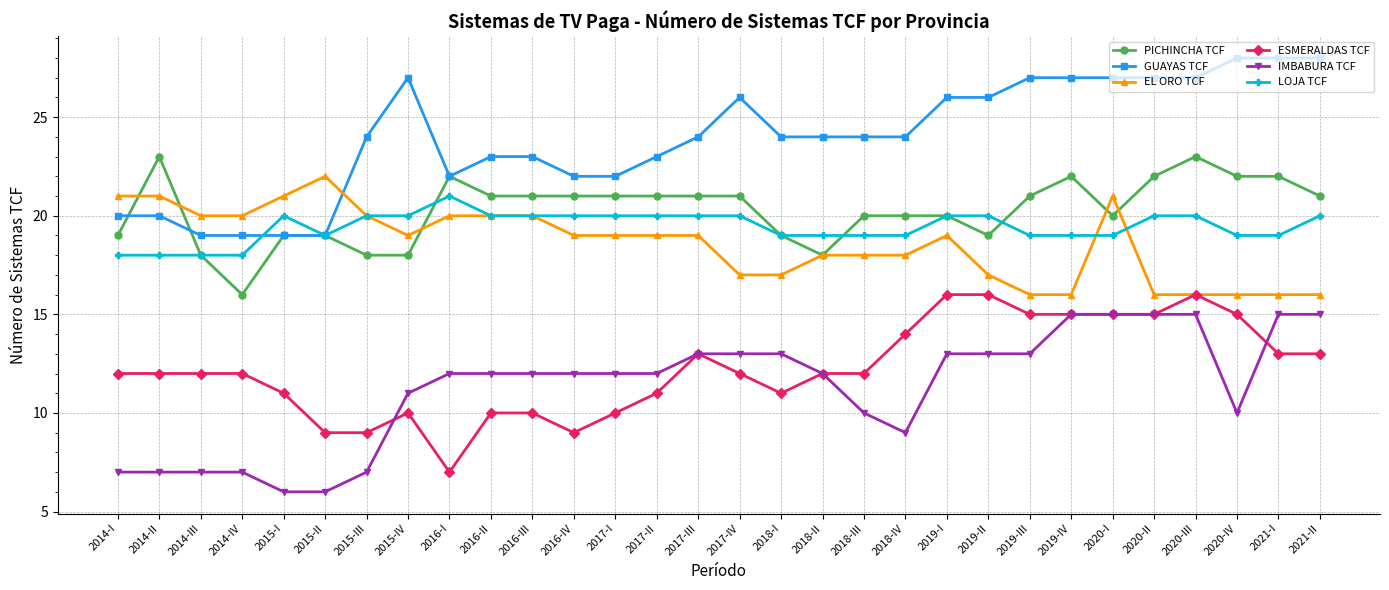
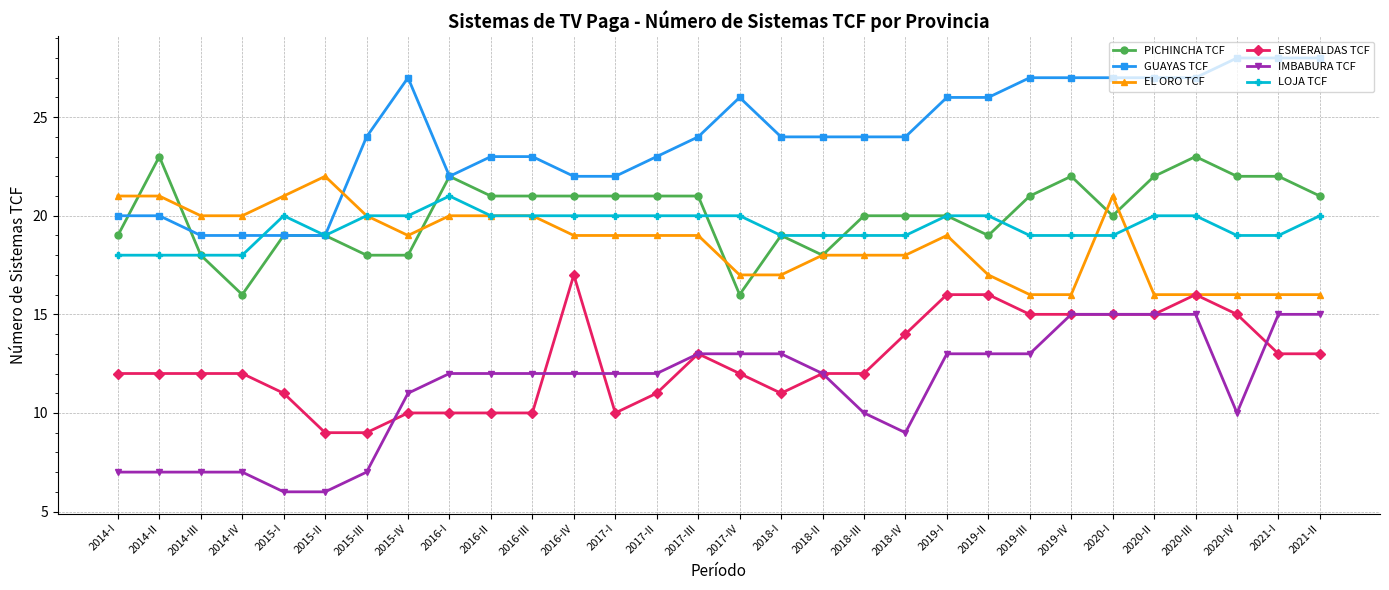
  {
    "PICHINCHA TCF": {
      "2014-I": 19,
      "2014-II": 23,
      "2014-IV": 16,
      "2015-III": 18,
      "2015-IV": 18,
      "2016-II": 21,
      "2016-III": 21,
      "2016-IV": 21,
      "2017-I": 21,
      "2017-II": 21,
      "2017-III": 21,
-     "2017-IV": 21,
+     "2017-IV": 16,
      "2018-III": 20,
      "2018-IV": 20,
      "2019-II": 19,
      "2019-III": 21,
      "2019-IV": 22,
      "2020-I": 20,
      "2020-II": 22,
      "2020-III": 23,
      "2020-IV": 22,
      "2021-I": 22,
      "2021-II": 21
    },
    "EL ORO TCF": {
      "2014-I": 21,
      "2014-II": 21,
      "2014-III": 20,
      "2014-IV": 20,
      "2015-I": 21,
      "2015-II": 22,
      "2015-IV": 19,
      "2016-I": 20,
      "2016-IV": 19,
      "2017-I": 19,
      "2017-II": 19,
      "2017-III": 19,
      "2017-IV": 17,
      "2018-I": 17,
      "2018-III": 18,
      "2018-IV": 18,
      "2019-I": 19,
      "2019-II": 17,
      "2019-III": 16,
      "2019-IV": 16,
      "2020-I": 21,
      "2020-II": 16,
      "2020-IV": 16,
      "2021-I": 16,
      "2021-II": 16
    },
    "ESMERALDAS TCF": {
      "2014-I": 12,
      "2014-II": 12,
      "2014-III": 12,
      "2014-IV": 12,
      "2015-I": 11,
      "2015-II": 9,
      "2015-III": 9,
      "2015-IV": 10,
-     "2016-I": 7,
+     "2016-I": 10,
      "2016-II": 10,
      "2016-III": 10,
-     "2016-IV": 9,
+     "2016-IV": 17,
      "2017-I": 10,
      "2017-II": 11,
      "2017-IV": 12,
      "2018-I": 11,
      "2018-III": 12,
      "2018-IV": 14,
      "2019-I": 16,
      "2019-II": 16,
      "2019-III": 15,
      "2020-IV": 15,
      "2021-I": 13,
      "2021-II": 13
    },
    "IMBABURA TCF": {
      "2014-I": 7,
      "2014-II": 7,
      "2014-III": 7,
      "2014-IV": 7,
      "2015-I": 6,
      "2015-II": 6,
      "2015-III": 7,
      "2015-IV": 11,
      "2016-I": 12,
      "2016-II": 12,
      "2016-III": 12,
      "2016-IV": 12,
      "2017-I": 12,
      "2017-II": 12,
      "2017-IV": 13,
      "2018-I": 13,
      "2018-III": 10,
      "2018-IV": 9,
      "2019-I": 13,
      "2019-II": 13,
      "2019-III": 13,
      "2020-III": 15,
      "2020-IV": 10,
      "2021-I": 15,
      "2021-II": 15
    }
  }
